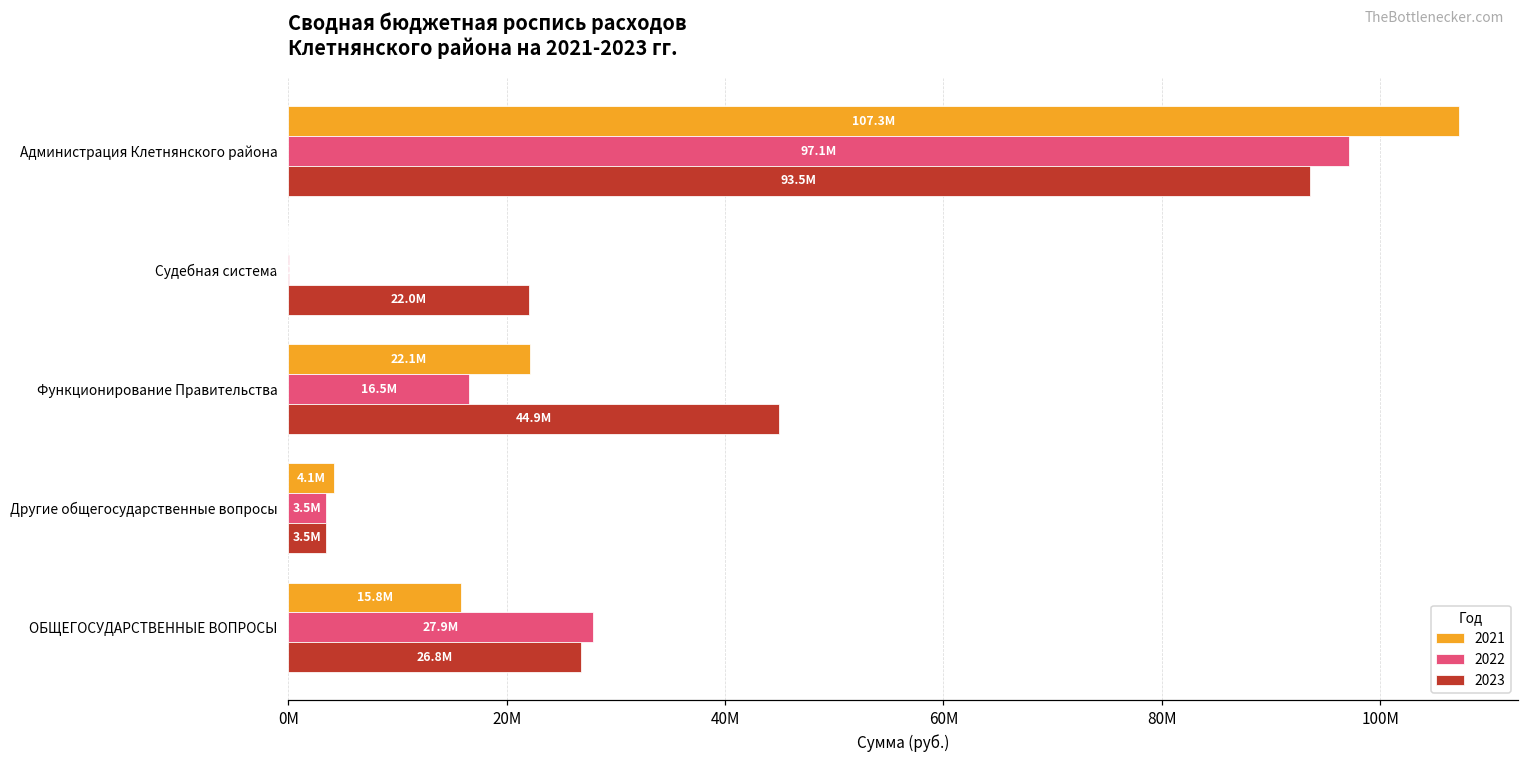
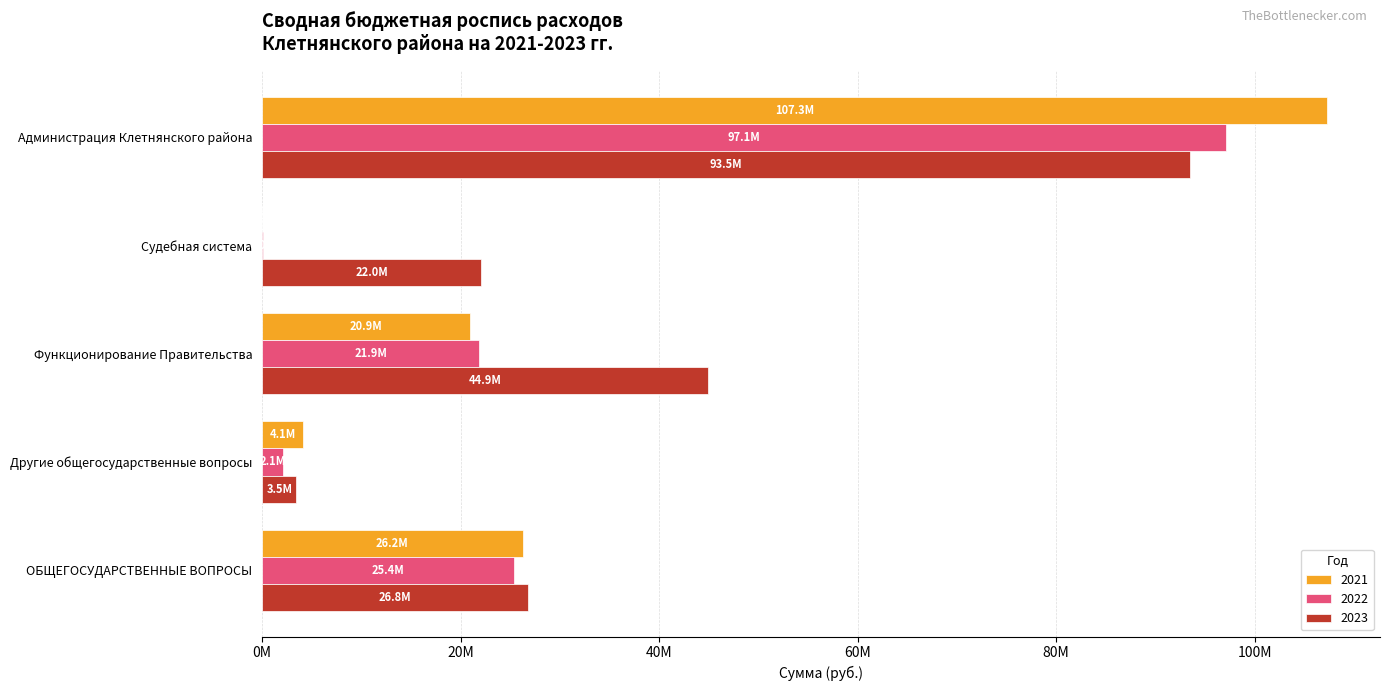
  {
    "2021": {
      "Администрация Клетнянского района": "107.3M",
-     "Функционирование Правительства": "22.1M",
+     "Функционирование Правительства": "20.9M",
      "Другие общегосударственные вопросы": "4.1M",
-     "ОБЩЕГОСУДАРСТВЕННЫЕ ВОПРОСЫ": "15.8M"
+     "ОБЩЕГОСУДАРСТВЕННЫЕ ВОПРОСЫ": "26.2M"
    },
    "2022": {
      "Администрация Клетнянского района": "97.1M",
-     "Функционирование Правительства": "16.5M",
-     "Другие общегосударственные вопросы": "3.5M",
-     "ОБЩЕГОСУДАРСТВЕННЫЕ ВОПРОСЫ": "27.9M"
+     "Функционирование Правительства": "21.9M",
+     "Другие общегосударственные вопросы": "2.1M",
+     "ОБЩЕГОСУДАРСТВЕННЫЕ ВОПРОСЫ": "25.4M"
    },
    "2023": {
      "Администрация Клетнянского района": "93.5M",
      "Судебная система": "22.0M",
      "Функционирование Правительства": "44.9M",
      "Другие общегосударственные вопросы": "3.5M",
      "ОБЩЕГОСУДАРСТВЕННЫЕ ВОПРОСЫ": "26.8M"
    }
  }
